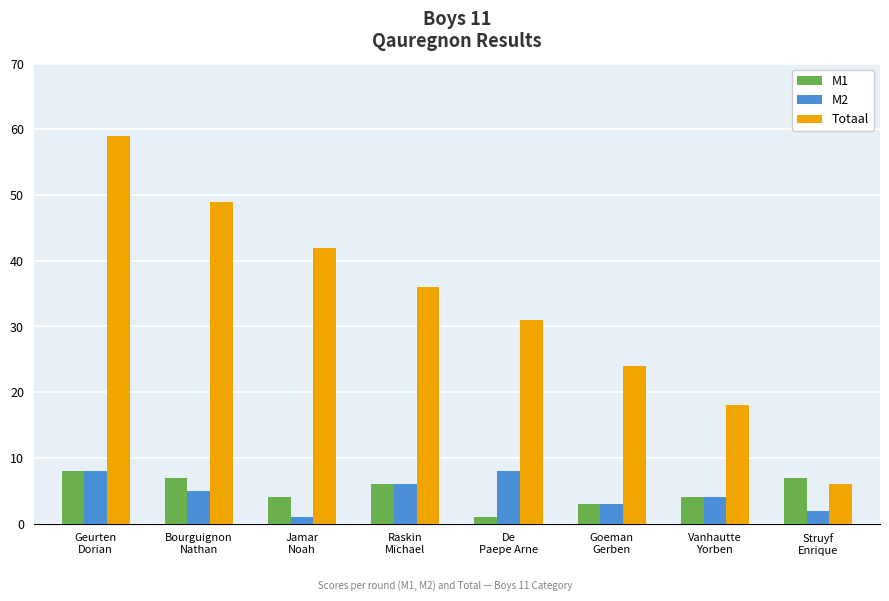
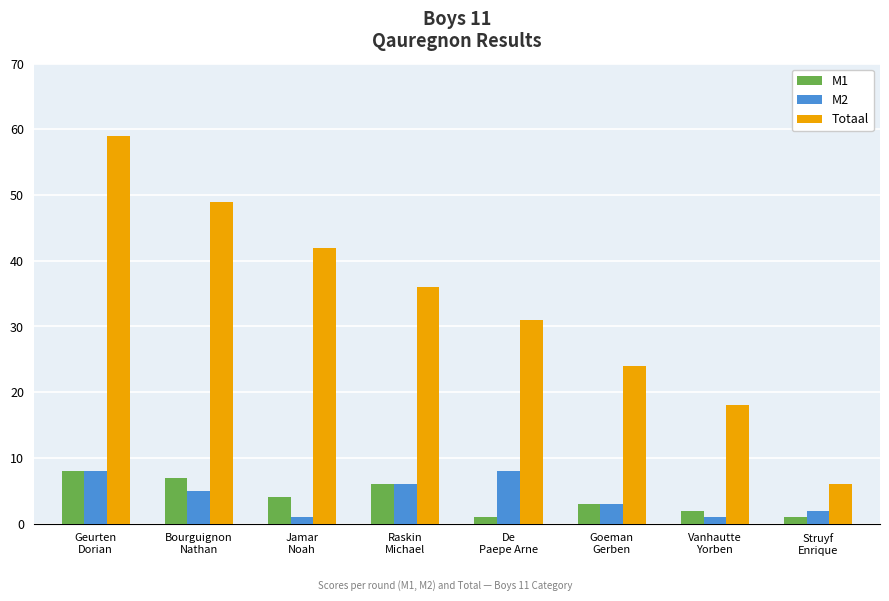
  {
    "M1": {
      "Geurten Dorian": 8,
      "Bourguignon Nathan": 7,
      "Jamar Noah": 4,
      "Raskin Michael": 6,
      "De Paepe Arne": 1,
      "Goeman Gerben": 3,
-     "Vanhautte Yorben": 4,
-     "Struyf Enrique": 7
+     "Vanhautte Yorben": 2,
+     "Struyf Enrique": 1
    },
    "M2": {
      "Geurten Dorian": 8,
      "Bourguignon Nathan": 5,
      "Jamar Noah": 1,
      "Raskin Michael": 6,
      "De Paepe Arne": 8,
      "Goeman Gerben": 3,
-     "Vanhautte Yorben": 4,
+     "Vanhautte Yorben": 1,
      "Struyf Enrique": 2
    },
    "Totaal": {
      "Geurten Dorian": 59,
      "Bourguignon Nathan": 49,
      "Jamar Noah": 42,
      "Raskin Michael": 36,
      "De Paepe Arne": 31,
      "Goeman Gerben": 24,
      "Vanhautte Yorben": 18,
      "Struyf Enrique": 6
    }
  }
